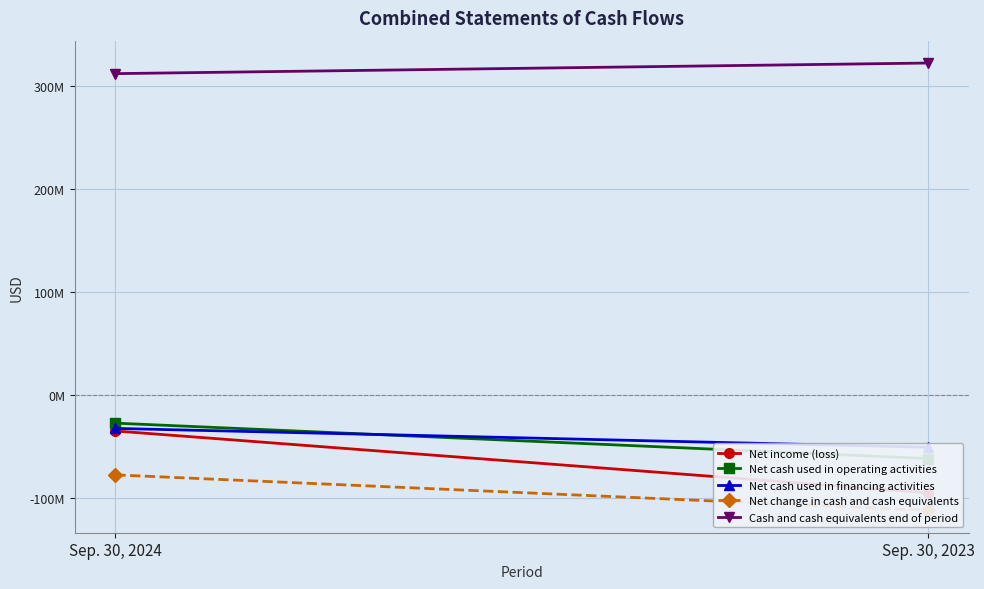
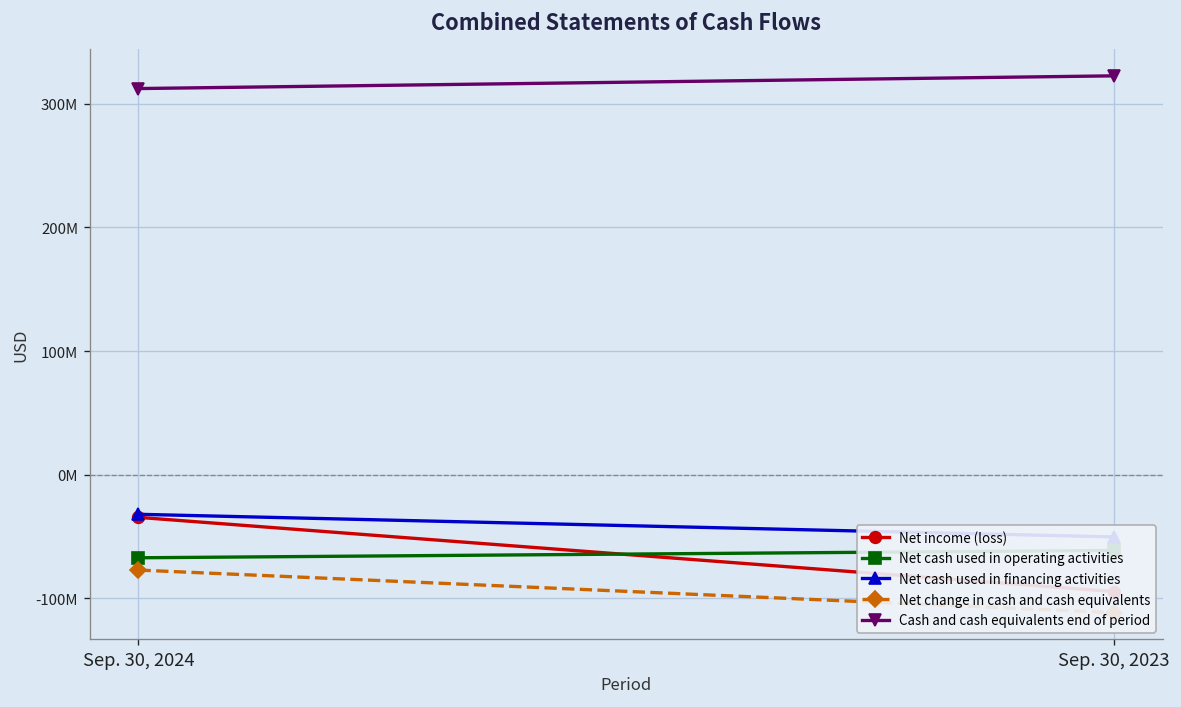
  {
    "Net income (loss)": {
      "Sep. 30, 2024": -34000000
    },
    "Net cash used in operating activities": {
-     "Sep. 30, 2024": -27000000
+     "Sep. 30, 2024": -67000000
    },
    "Net cash used in financing activities": {
      "Sep. 30, 2024": -32000000
    },
    "Net change in cash and cash equivalents": {
      "Sep. 30, 2024": -77000000
    },
    "Cash and cash equivalents end of period": {
      "Sep. 30, 2024": 312000000,
      "Sep. 30, 2023": 323000000
    }
  }
